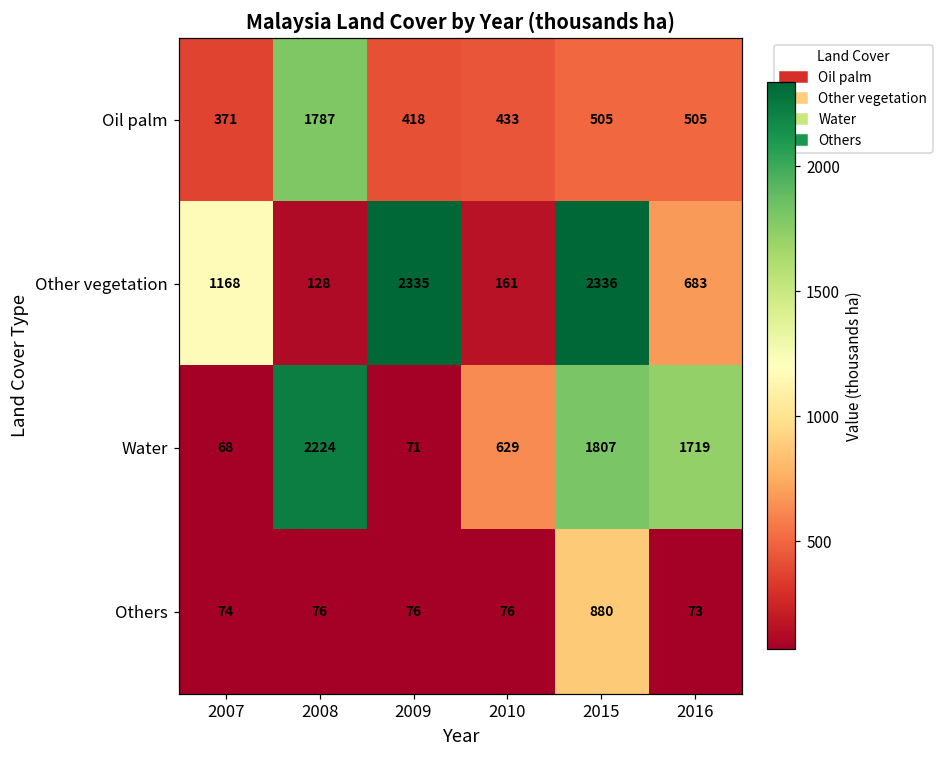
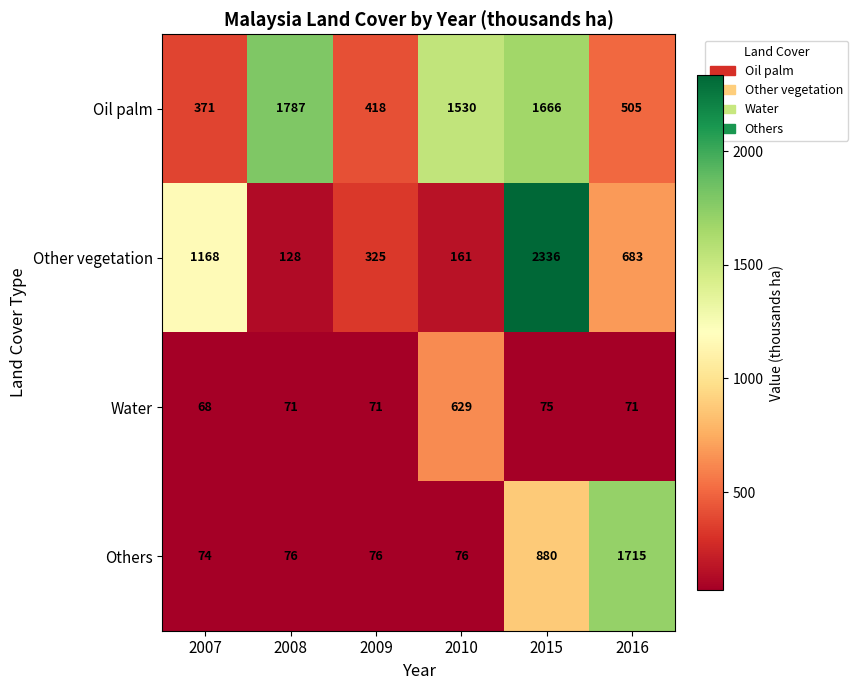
  {
    "Oil palm": {
      "2007": 371,
      "2008": 1787,
      "2009": 418,
-     "2010": 433,
-     "2015": 505,
+     "2010": 1530,
+     "2015": 1666,
      "2016": 505
    },
    "Other vegetation": {
      "2007": 1168,
      "2008": 128,
-     "2009": 2335,
+     "2009": 325,
      "2010": 161,
      "2015": 2336,
      "2016": 683
    },
    "Water": {
      "2007": 68,
-     "2008": 2224,
+     "2008": 71,
      "2009": 71,
      "2010": 629,
-     "2015": 1807,
-     "2016": 1719
+     "2015": 75,
+     "2016": 71
    },
    "Others": {
      "2007": 74,
      "2008": 76,
      "2009": 76,
      "2010": 76,
      "2015": 880,
-     "2016": 73
+     "2016": 1715
    }
  }
